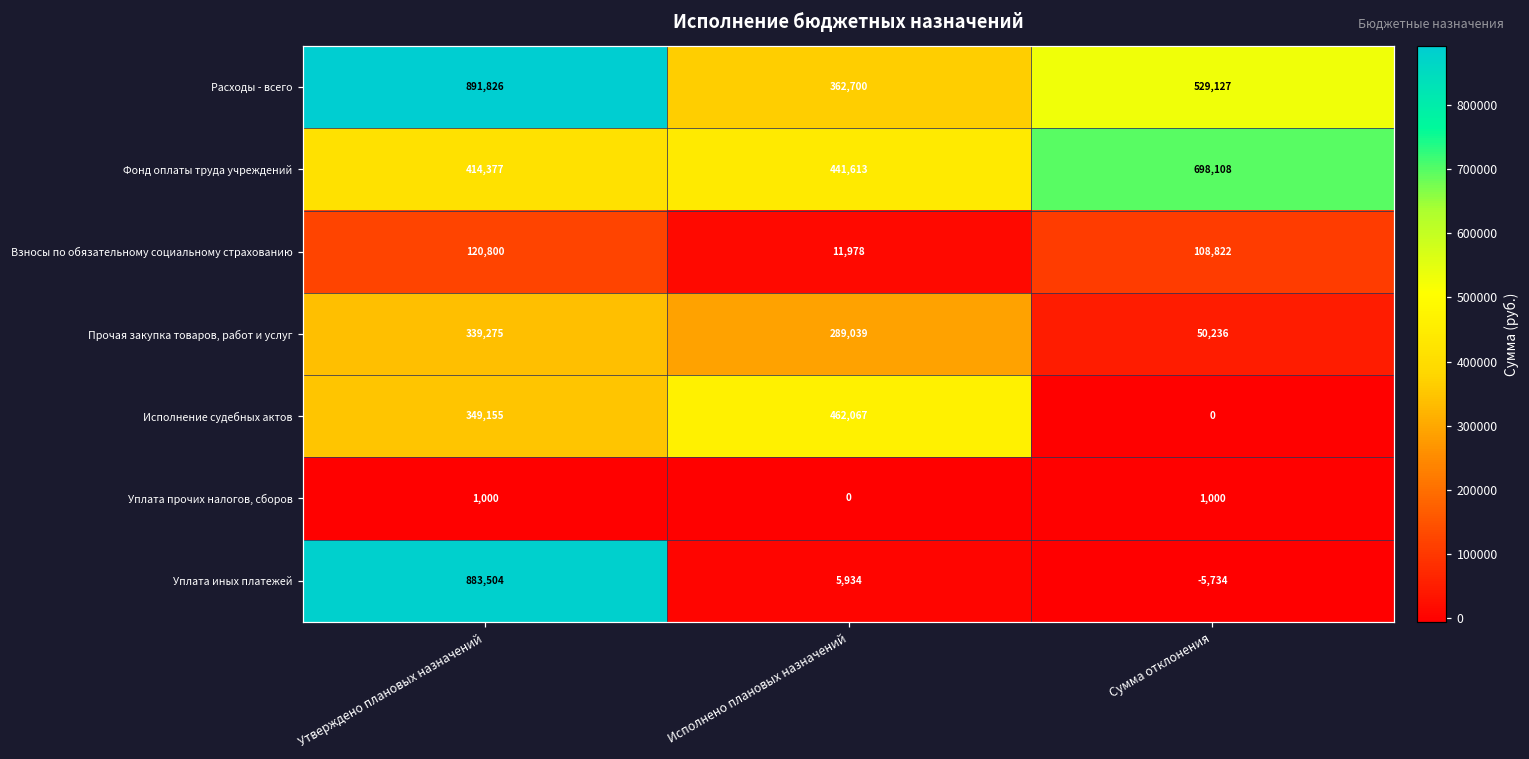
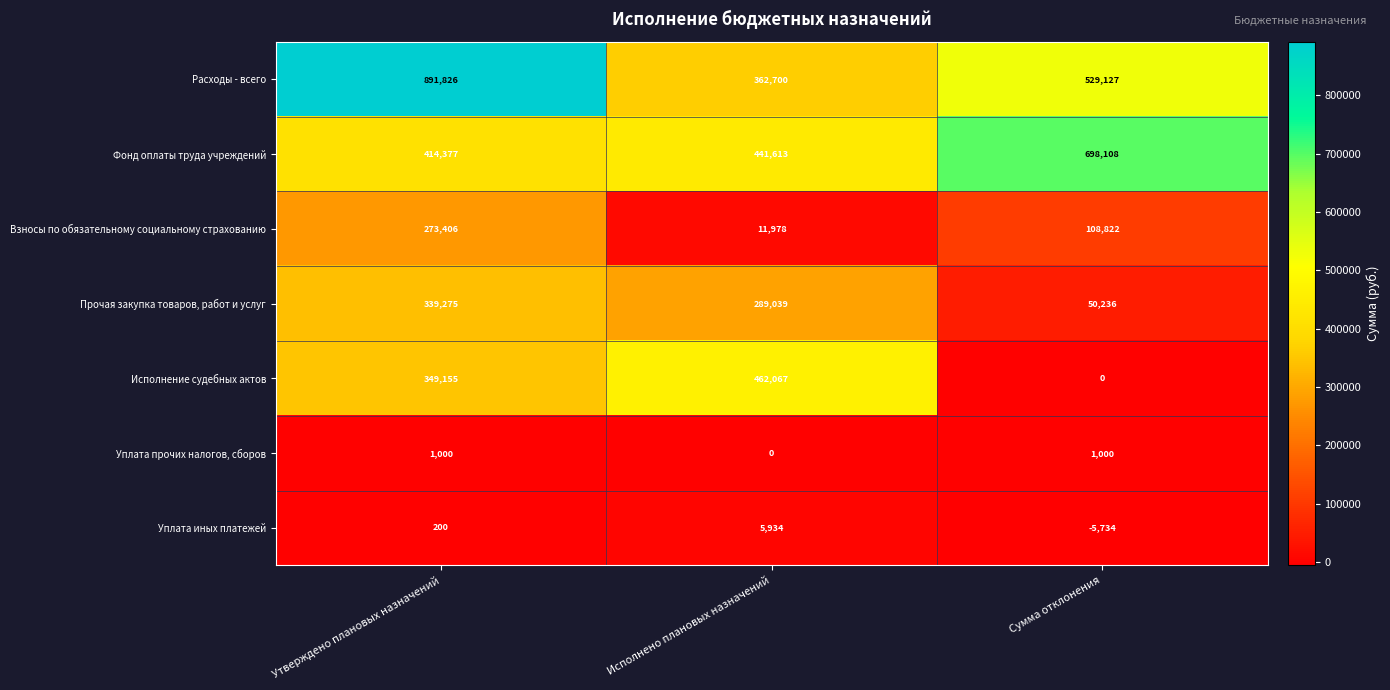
  {
    "Расходы - всего": {
      "Утверждено плановых назначений": "891,826",
      "Исполнено плановых назначений": "362,700",
      "Сумма отклонения": "529,127"
    },
    "Фонд оплаты труда учреждений": {
      "Утверждено плановых назначений": "414,377",
      "Исполнено плановых назначений": "441,613",
      "Сумма отклонения": "698,108"
    },
    "Взносы по обязательному социальному страхованию": {
-     "Утверждено плановых назначений": "120,800",
+     "Утверждено плановых назначений": "273,406",
      "Исполнено плановых назначений": "11,978",
      "Сумма отклонения": "108,822"
    },
    "Прочая закупка товаров, работ и услуг": {
      "Утверждено плановых назначений": "339,275",
      "Исполнено плановых назначений": "289,039",
      "Сумма отклонения": "50,236"
    },
    "Исполнение судебных актов": {
      "Утверждено плановых назначений": "349,155",
      "Исполнено плановых назначений": "462,067",
      "Сумма отклонения": "0"
    },
    "Уплата прочих налогов, сборов": {
      "Утверждено плановых назначений": "1,000",
      "Исполнено плановых назначений": "0",
      "Сумма отклонения": "1,000"
    },
    "Уплата иных платежей": {
-     "Утверждено плановых назначений": "883,504",
+     "Утверждено плановых назначений": "200",
      "Исполнено плановых назначений": "5,934",
      "Сумма отклонения": "-5,734"
    }
  }
